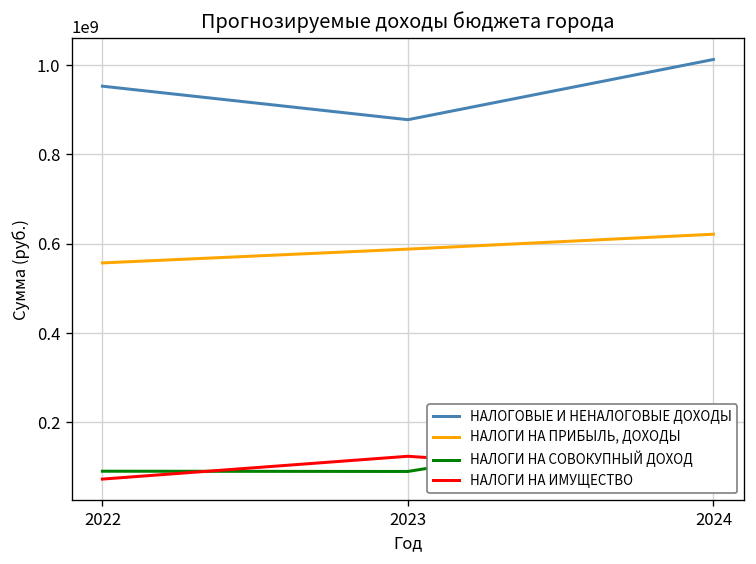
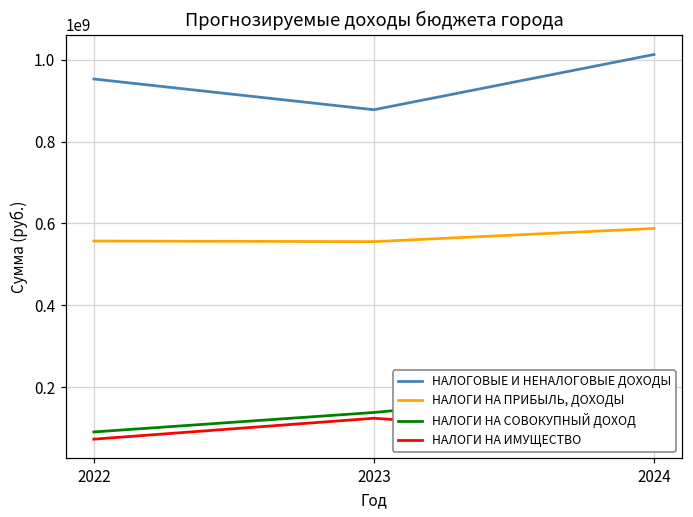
  {
    "НАЛОГОВЫЕ И НЕНАЛОГОВЫЕ ДОХОДЫ": {
      "2022": 950000000,
      "2023": 880000000,
      "2024": 1010000000
    },
    "НАЛОГИ НА ПРИБЫЛЬ, ДОХОДЫ": {
      "2022": 560000000,
-     "2023": 590000000,
-     "2024": 620000000
+     "2023": 560000000,
+     "2024": 590000000
    },
    "НАЛОГИ НА СОВОКУПНЫЙ ДОХОД": {
      "2022": 90000000,
-     "2023": 90000000
+     "2023": 140000000
    },
    "НАЛОГИ НА ИМУЩЕСТВО": {
      "2022": 70000000,
      "2023": 120000000
    }
  }
